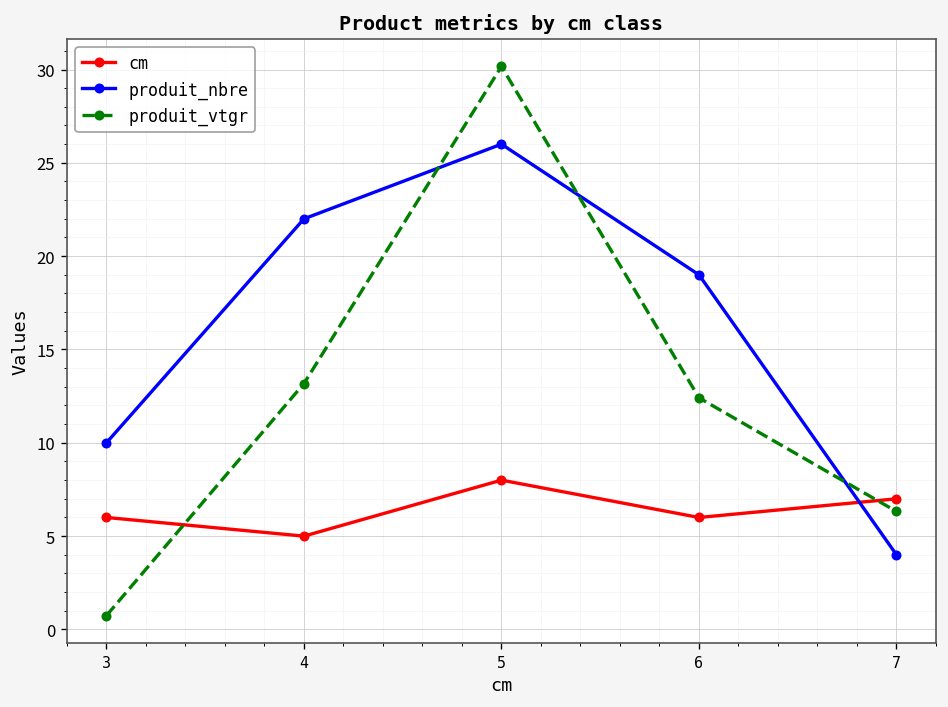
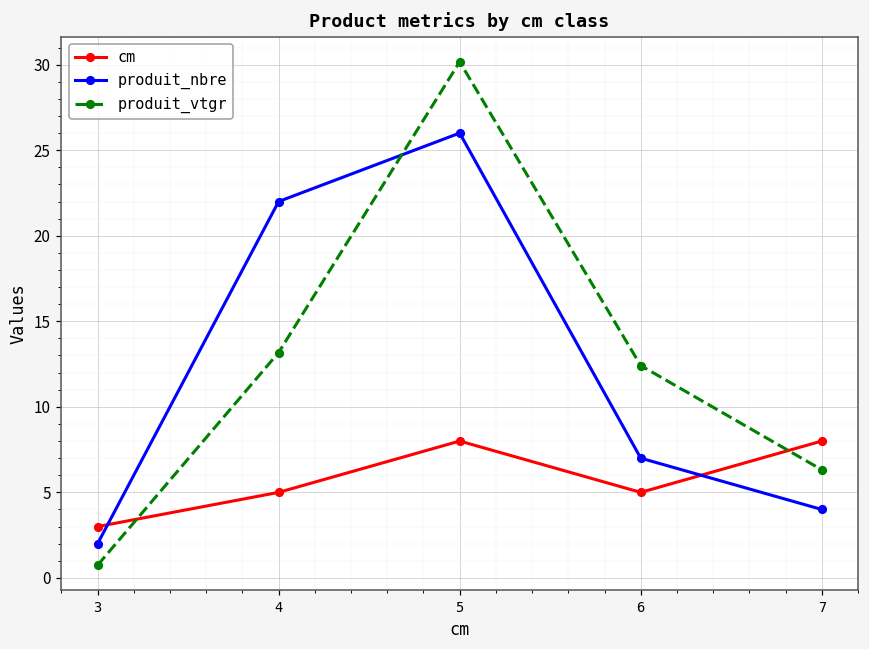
  {
    "cm": {
-     "3": 6,
+     "3": 3,
      "4": 5,
      "5": 8,
-     "6": 6,
-     "7": 7
+     "6": 5,
+     "7": 8
    },
    "produit_nbre": {
-     "3": 10,
+     "3": 2,
      "4": 22,
      "5": 26,
-     "6": 19,
+     "6": 7,
      "7": 4
    },
    "produit_vtgr": {
      "3": 0.7,
      "4": 13.2,
      "5": 30.2,
      "6": 12.4,
      "7": 6.3
    }
  }
